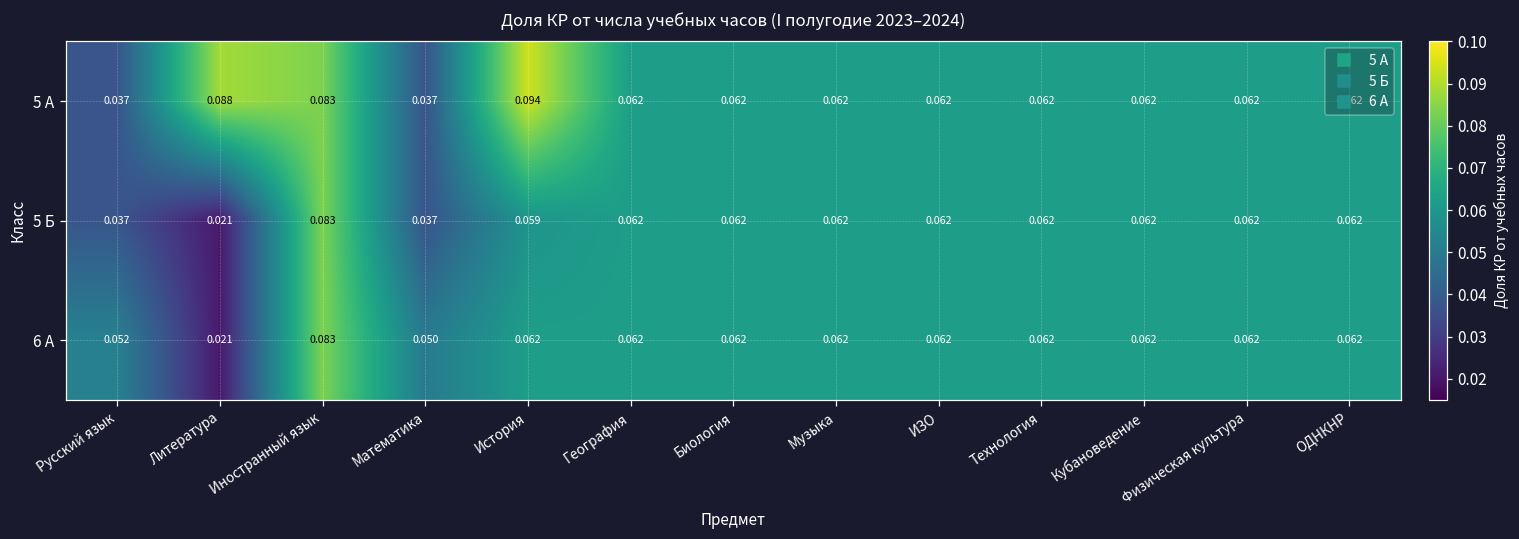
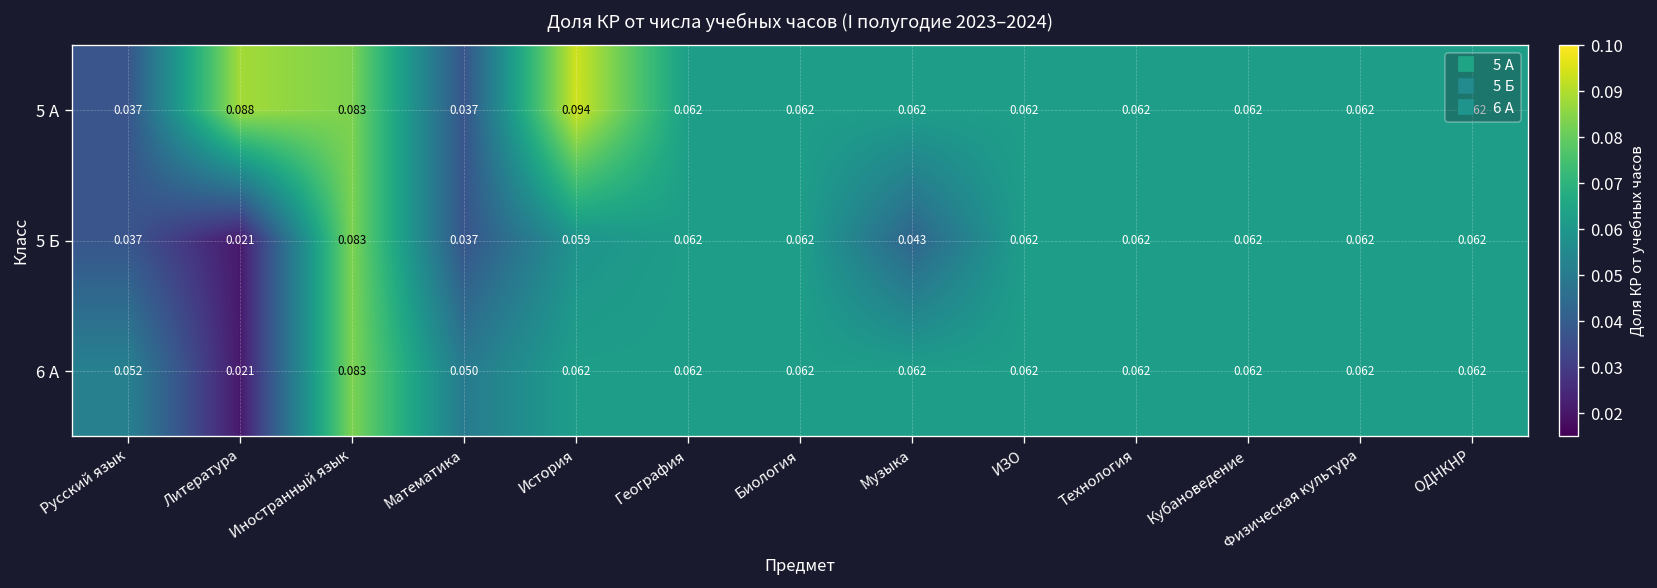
  {
    "5 А": {
      "Русский язык": 0.037,
      "Литература": 0.088,
      "Иностранный язык": 0.083,
      "Математика": 0.037,
      "История": 0.094,
      "География": 0.062,
      "Биология": 0.062,
      "Музыка": 0.062,
      "ИЗО": 0.062,
      "Технология": 0.062,
      "Кубановедение": 0.062,
      "Физическая культура": 0.062
    },
    "5 Б": {
      "Русский язык": 0.037,
      "Литература": 0.021,
      "Иностранный язык": 0.083,
      "Математика": 0.037,
      "История": 0.059,
      "География": 0.062,
      "Биология": 0.062,
-     "Музыка": 0.062,
+     "Музыка": 0.043,
      "ИЗО": 0.062,
      "Технология": 0.062,
      "Кубановедение": 0.062,
      "Физическая культура": 0.062,
      "ОДНКНР": 0.062
    },
    "6 А": {
      "Русский язык": 0.052,
      "Литература": 0.021,
      "Иностранный язык": 0.083,
      "Математика": 0.050,
      "История": 0.062,
      "География": 0.062,
      "Биология": 0.062,
      "Музыка": 0.062,
      "ИЗО": 0.062,
      "Технология": 0.062,
      "Кубановедение": 0.062,
      "Физическая культура": 0.062,
      "ОДНКНР": 0.062
    }
  }
